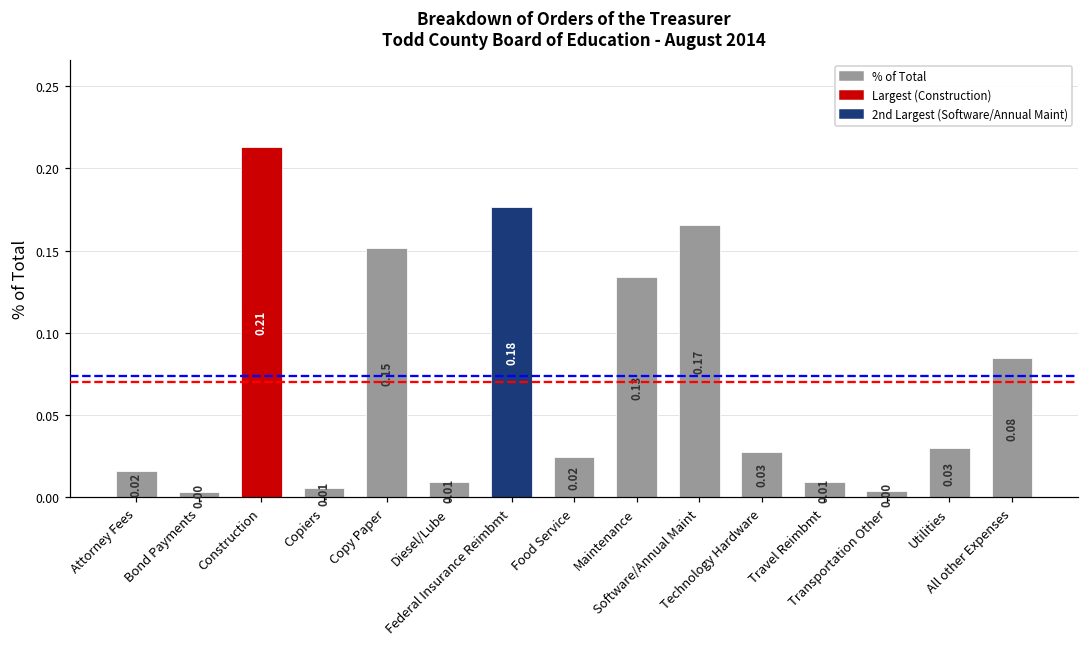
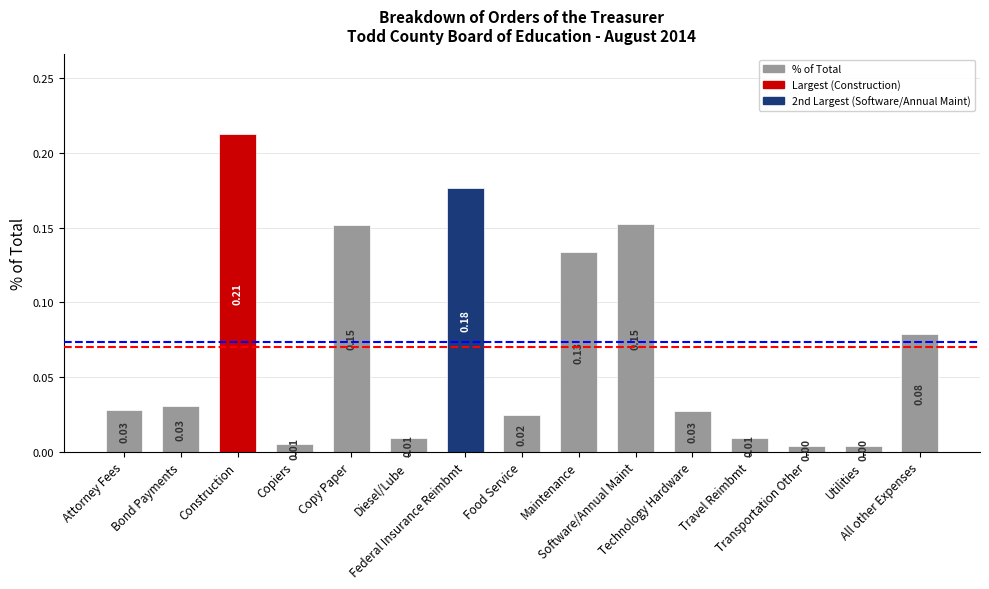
  {
-   "Attorney Fees": 0.02,
-   "Bond Payments": 0.00,
+   "Attorney Fees": 0.03,
+   "Bond Payments": 0.03,
    "Construction": 0.21,
    "Copiers": 0.01,
    "Copy Paper": 0.15,
    "Diesel/Lube": 0.01,
    "Federal Insurance Reimbmt": 0.18,
    "Food Service": 0.02,
    "Maintenance": 0.13,
-   "Software/Annual Maint": 0.17,
+   "Software/Annual Maint": 0.15,
    "Technology Hardware": 0.03,
    "Travel Reimbmt": 0.01,
    "Transportation Other": 0.00,
-   "Utilities": 0.03,
-   "All other Expenses": 0.085
+   "Utilities": 0.00,
+   "All other Expenses": 0.079
  }
